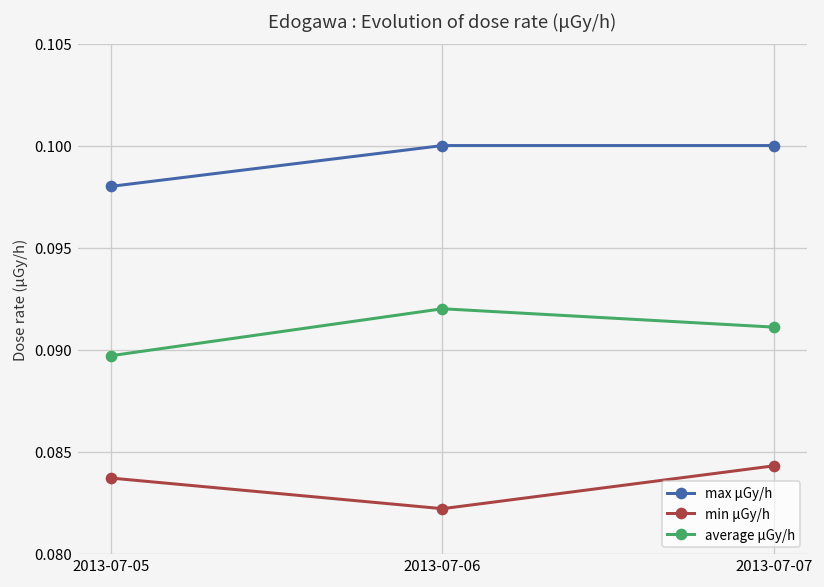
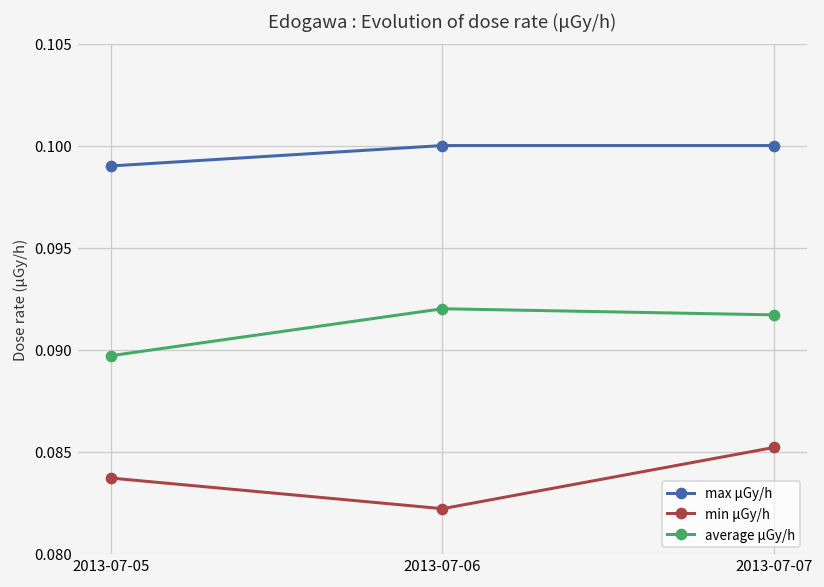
  {
    "max μGy/h": {
-     "2013-07-05": 0.098,
+     "2013-07-05": 0.099,
      "2013-07-06": 0.100,
      "2013-07-07": 0.100
    },
    "min μGy/h": {
      "2013-07-05": 0.0837,
      "2013-07-06": 0.0822,
-     "2013-07-07": 0.0843
+     "2013-07-07": 0.0852
    },
    "average μGy/h": {
      "2013-07-05": 0.0897,
      "2013-07-06": 0.0920,
-     "2013-07-07": 0.0911
+     "2013-07-07": 0.0917
    }
  }
